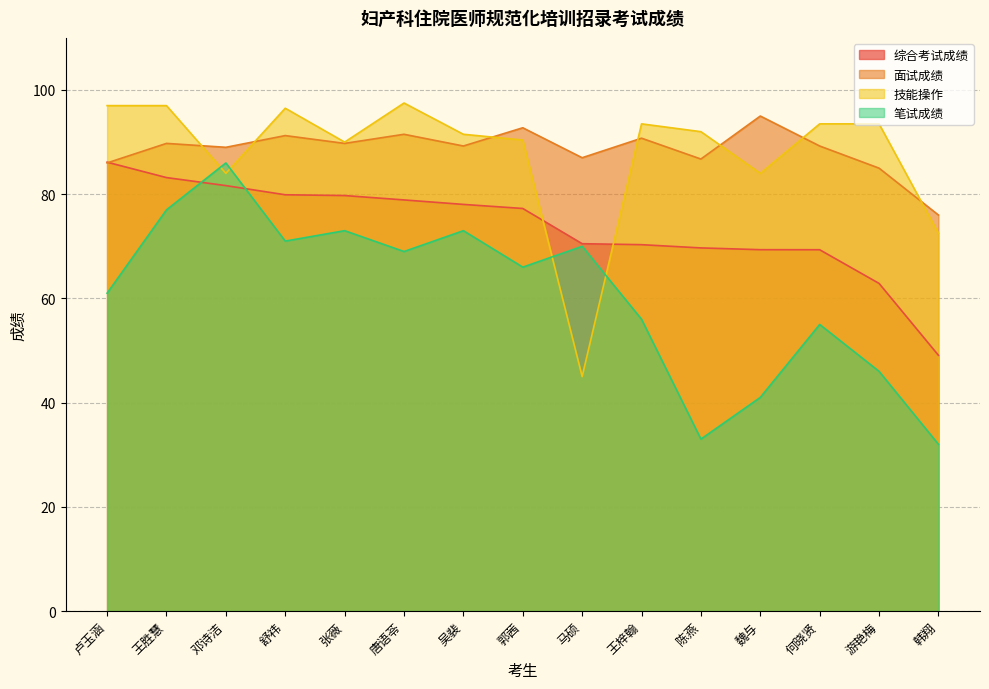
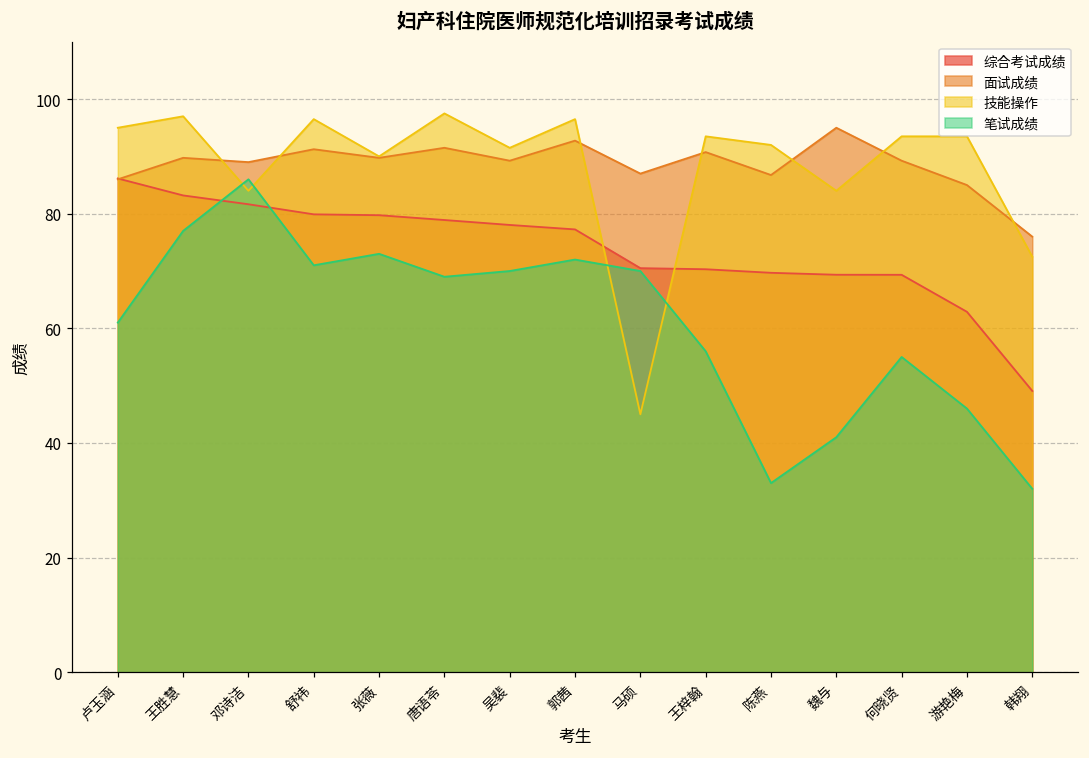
  {
    "技能操作": {
-     "卢玉涵": 97,
+     "卢玉涵": 95,
      "王胜慧": 97,
      "邓诗洁": 84,
      "舒祎": 97,
      "唐语苓": 98,
      "吴裴": 92,
-     "郭茜": 90,
+     "郭茜": 97,
      "马硕": 45,
      "王梓翰": 94,
      "陈燕": 92,
      "魏与": 84,
      "何晓贤": 94,
      "韩翔": 73
    },
    "笔试成绩": {
      "卢玉涵": 61,
      "王胜慧": 77,
      "邓诗洁": 86,
      "舒祎": 71,
      "张薇": 73,
      "唐语苓": 69,
-     "吴裴": 73,
-     "郭茜": 66,
+     "吴裴": 70,
+     "郭茜": 72,
      "马硕": 70,
      "王梓翰": 56,
      "陈燕": 33,
      "魏与": 41,
      "何晓贤": 55,
      "游艳梅": 46,
      "韩翔": 32
    }
  }
